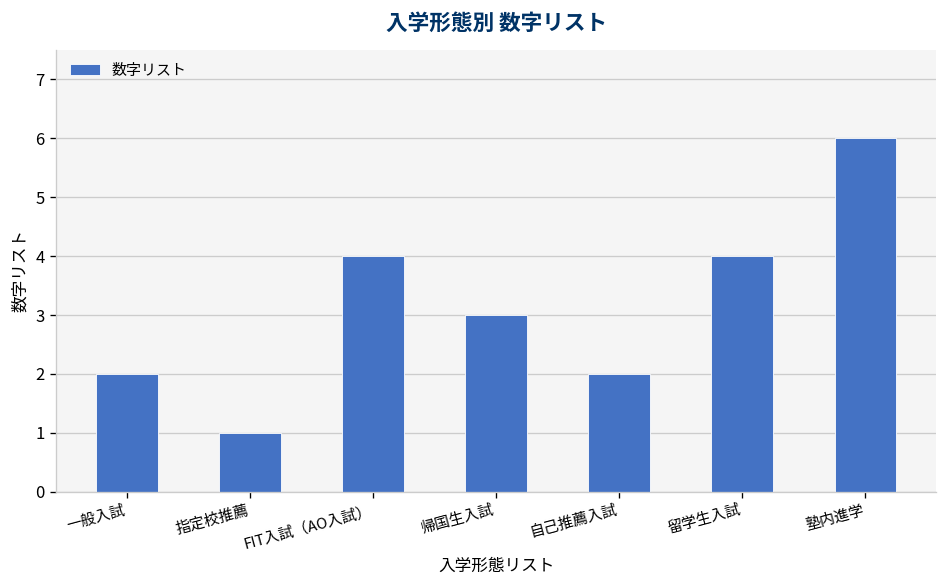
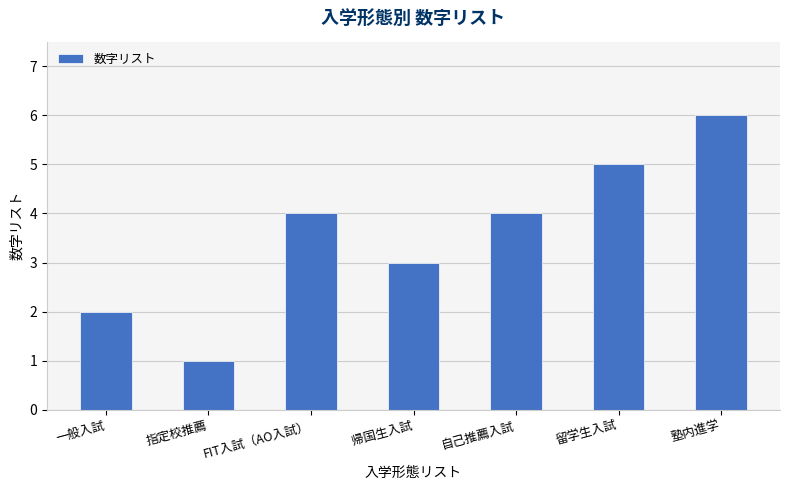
  {
    "一般入試": 2,
    "指定校推薦": 1,
    "FIT入試（AO入試）": 4,
    "帰国生入試": 3,
-   "自己推薦入試": 2,
-   "留学生入試": 4,
+   "自己推薦入試": 4,
+   "留学生入試": 5,
    "塾内進学": 6
  }
